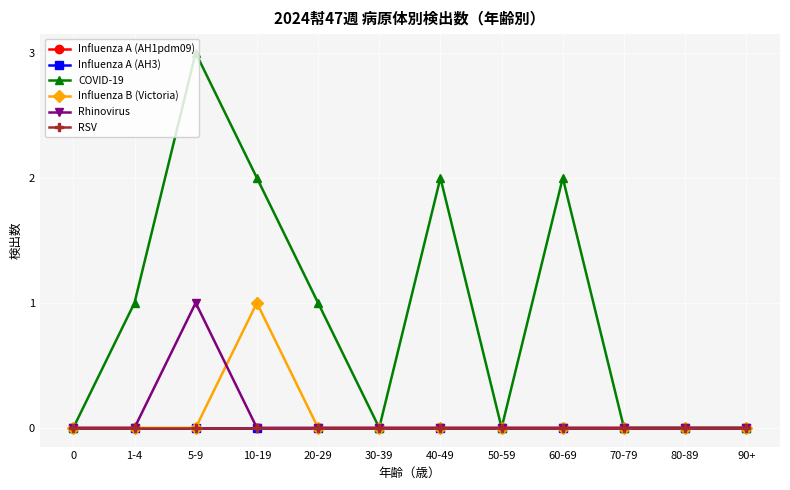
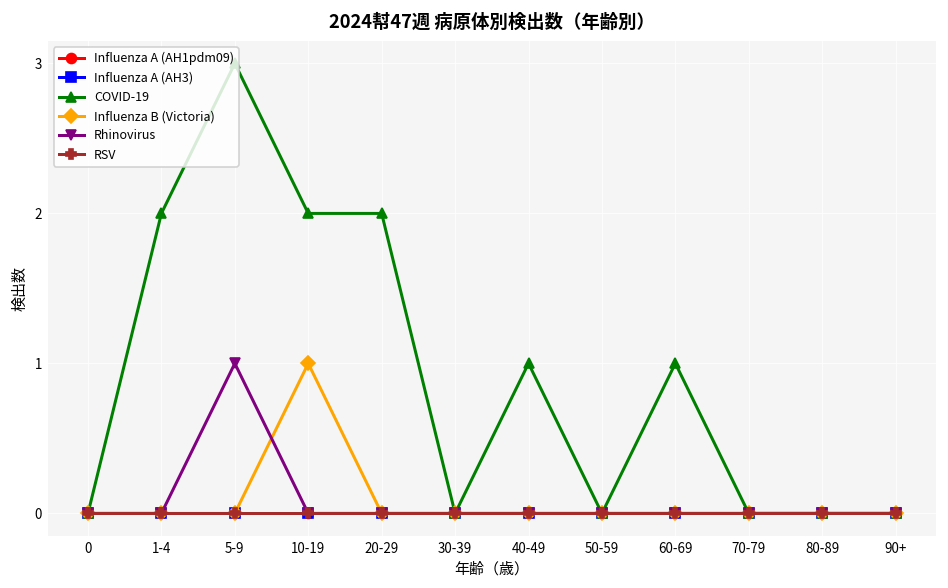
  {
    "COVID-19": {
-     "1-4": 1,
+     "1-4": 2,
      "10-19": 2,
-     "20-29": 1,
-     "40-49": 2,
-     "60-69": 2
+     "20-29": 2,
+     "40-49": 1,
+     "60-69": 1
    },
    "Influenza B (Victoria)": {
      "10-19": 1
    },
    "Rhinovirus": {
      "5-9": 1
    }
  }
